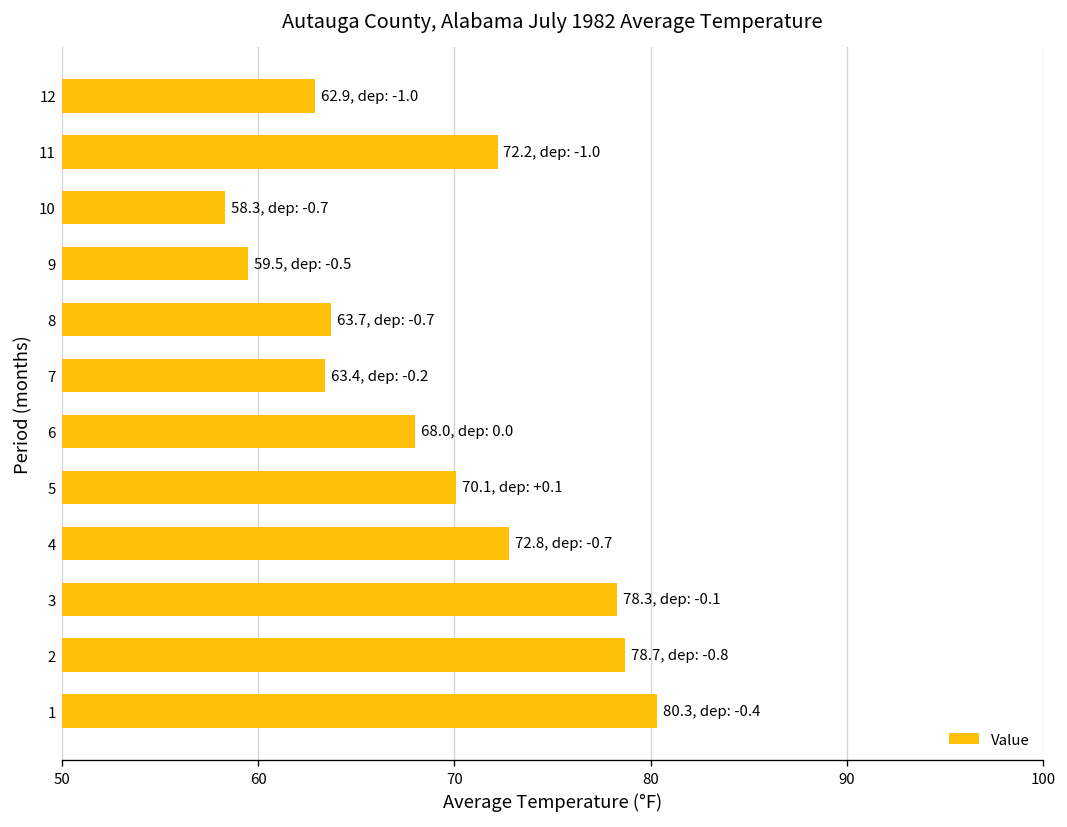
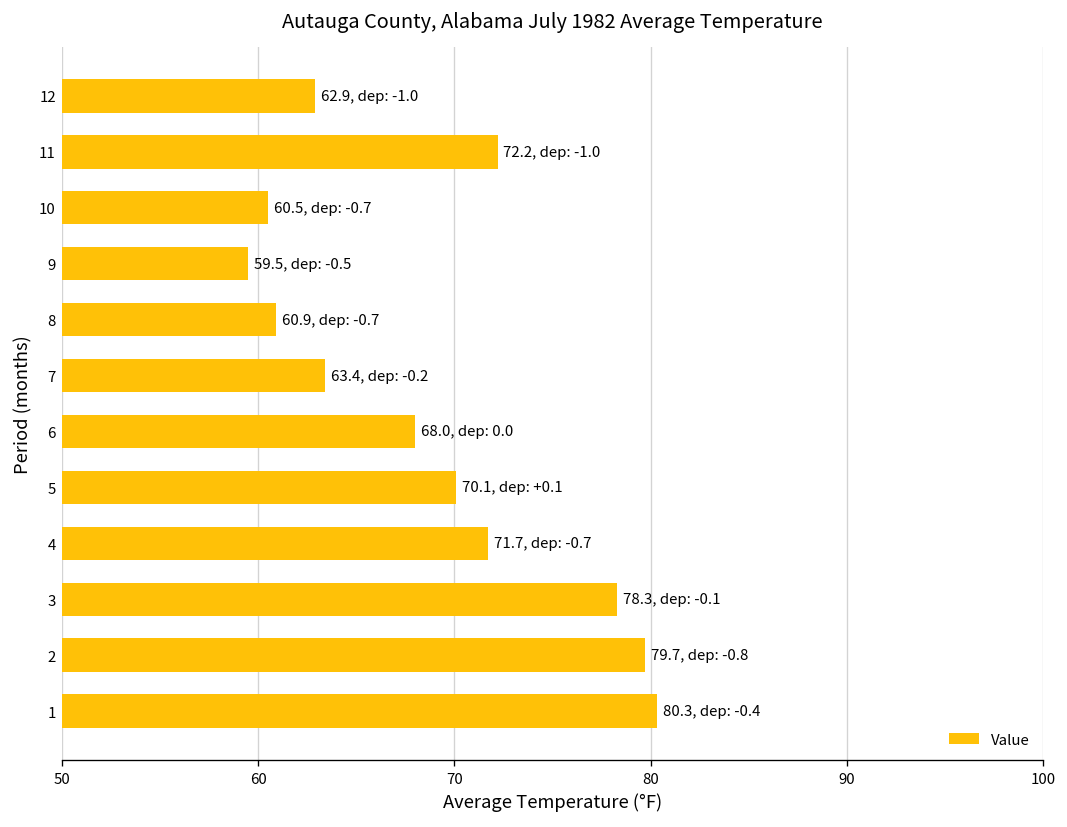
  {
    "12": "62.9,",
    "11": "72.2,",
-   "10": "58.3,",
+   "10": "60.5,",
    "9": "59.5,",
-   "8": "63.7,",
+   "8": "60.9,",
    "7": "63.4,",
    "6": "68.0,",
    "5": "70.1,",
-   "4": "72.8,",
+   "4": "71.7,",
    "3": "78.3,",
-   "2": "78.7,",
+   "2": "79.7,",
    "1": "80.3,"
  }
